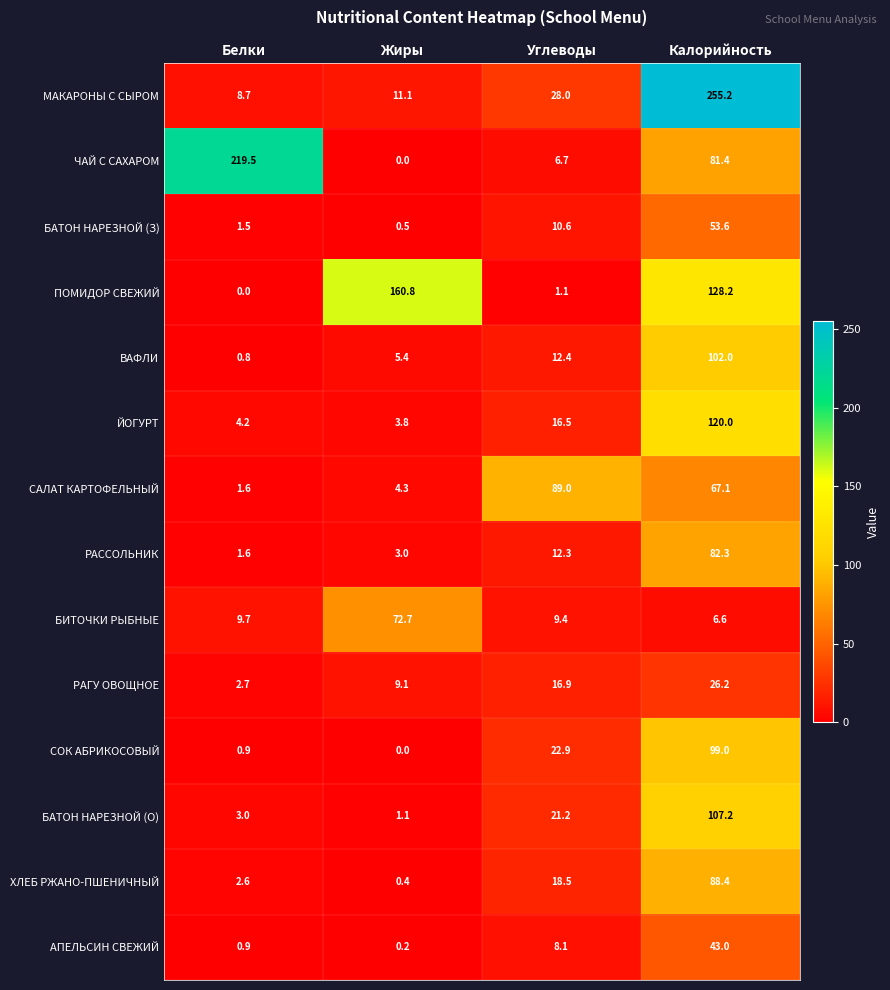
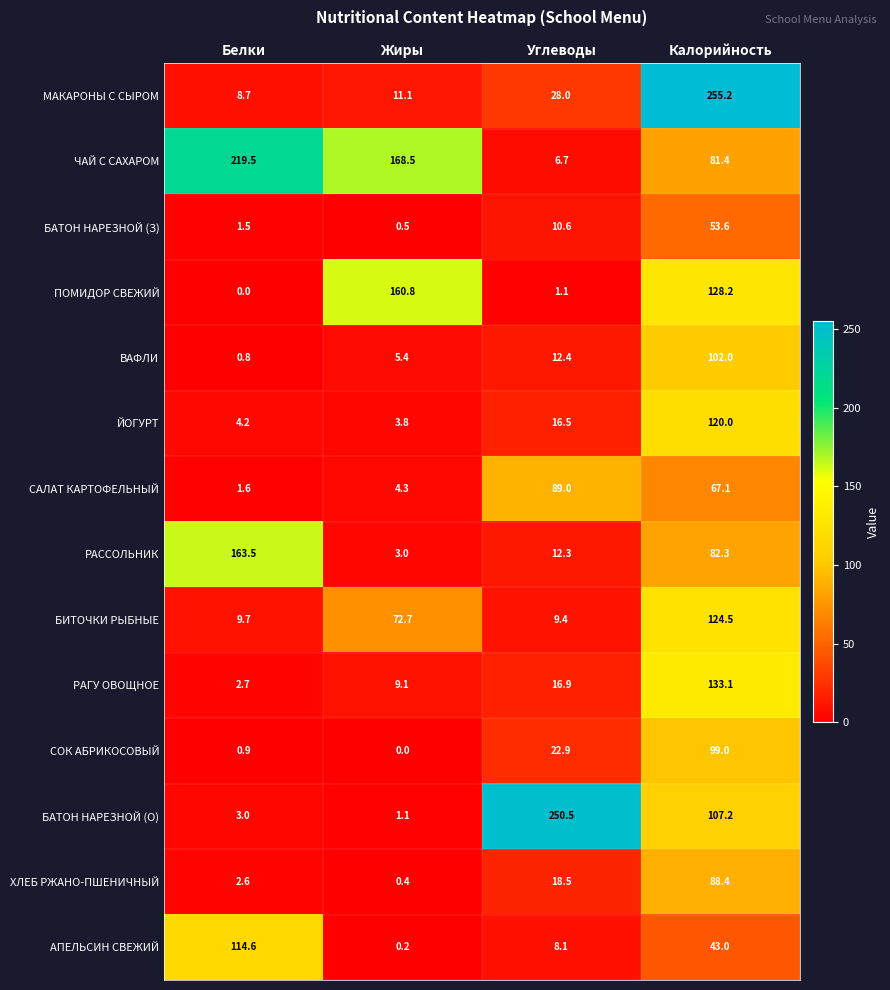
  {
    "МАКАРОНЫ С СЫРОМ": {
      "Белки": 8.7,
      "Жиры": 11.1,
      "Углеводы": 28.0,
      "Калорийность": 255.2
    },
    "ЧАЙ С САХАРОМ": {
      "Белки": 219.5,
-     "Жиры": 0.0,
+     "Жиры": 168.5,
      "Углеводы": 6.7,
      "Калорийность": 81.4
    },
    "БАТОН НАРЕЗНОЙ (З)": {
      "Белки": 1.5,
      "Жиры": 0.5,
      "Углеводы": 10.6,
      "Калорийность": 53.6
    },
    "ПОМИДОР СВЕЖИЙ": {
      "Белки": 0.0,
      "Жиры": 160.8,
      "Углеводы": 1.1,
      "Калорийность": 128.2
    },
    "ВАФЛИ": {
      "Белки": 0.8,
      "Жиры": 5.4,
      "Углеводы": 12.4,
      "Калорийность": 102.0
    },
    "ЙОГУРТ": {
      "Белки": 4.2,
      "Жиры": 3.8,
      "Углеводы": 16.5,
      "Калорийность": 120.0
    },
    "САЛАТ КАРТОФЕЛЬНЫЙ": {
      "Белки": 1.6,
      "Жиры": 4.3,
      "Углеводы": 89.0,
      "Калорийность": 67.1
    },
    "РАССОЛЬНИК": {
-     "Белки": 1.6,
+     "Белки": 163.5,
      "Жиры": 3.0,
      "Углеводы": 12.3,
      "Калорийность": 82.3
    },
    "БИТОЧКИ РЫБНЫЕ": {
      "Белки": 9.7,
      "Жиры": 72.7,
      "Углеводы": 9.4,
-     "Калорийность": 6.6
+     "Калорийность": 124.5
    },
    "РАГУ ОВОЩНОЕ": {
      "Белки": 2.7,
      "Жиры": 9.1,
      "Углеводы": 16.9,
-     "Калорийность": 26.2
+     "Калорийность": 133.1
    },
    "СОК АБРИКОСОВЫЙ": {
      "Белки": 0.9,
      "Жиры": 0.0,
      "Углеводы": 22.9,
      "Калорийность": 99.0
    },
    "БАТОН НАРЕЗНОЙ (О)": {
      "Белки": 3.0,
      "Жиры": 1.1,
-     "Углеводы": 21.2,
+     "Углеводы": 250.5,
      "Калорийность": 107.2
    },
    "ХЛЕБ РЖАНО-ПШЕНИЧНЫЙ": {
      "Белки": 2.6,
      "Жиры": 0.4,
      "Углеводы": 18.5,
      "Калорийность": 88.4
    },
    "АПЕЛЬСИН СВЕЖИЙ": {
-     "Белки": 0.9,
+     "Белки": 114.6,
      "Жиры": 0.2,
      "Углеводы": 8.1,
      "Калорийность": 43.0
    }
  }
